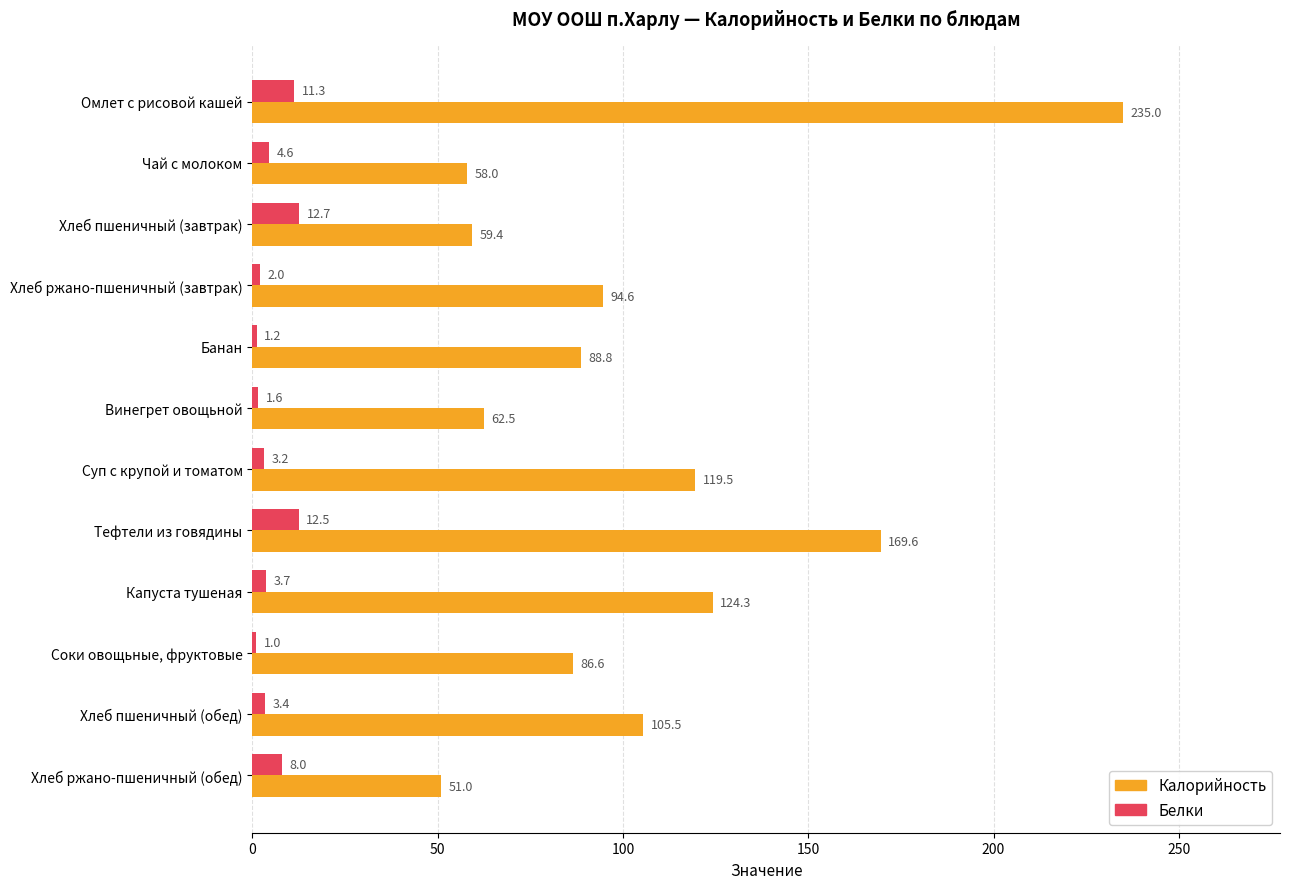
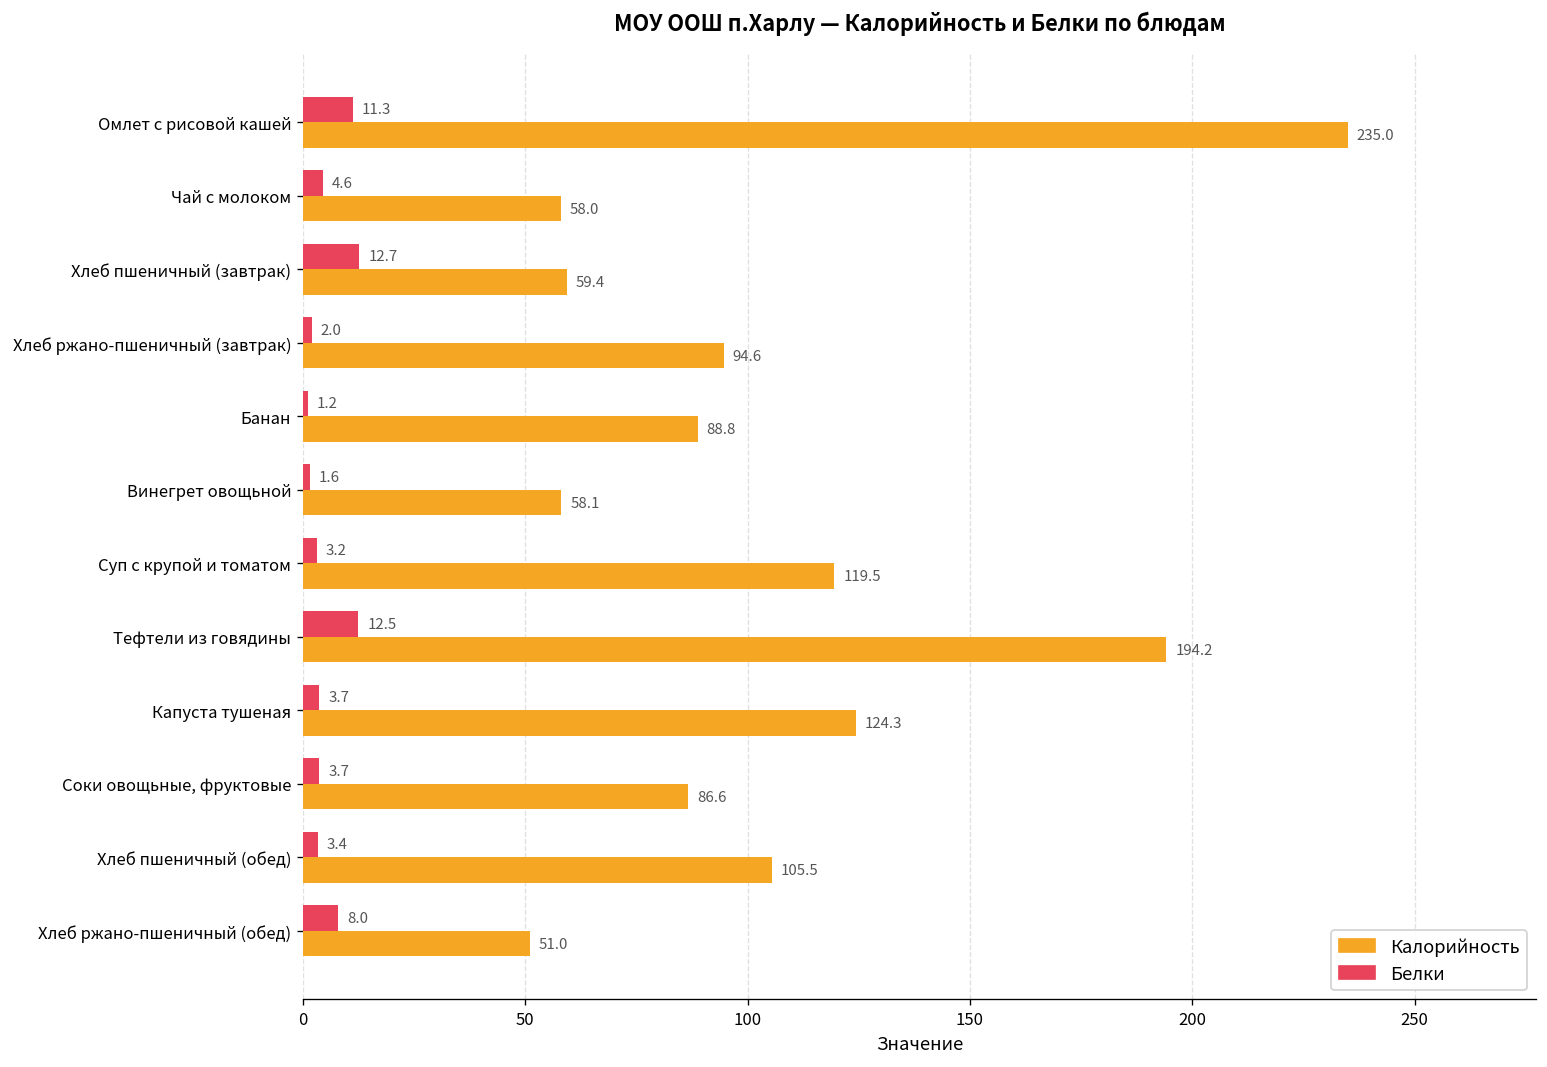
  {
    "Калорийность": {
      "Омлет с рисовой кашей": 235.0,
      "Чай с молоком": 58.0,
      "Хлеб пшеничный (завтрак)": 59.4,
      "Хлеб ржано-пшеничный (завтрак)": 94.6,
      "Банан": 88.8,
-     "Винегрет овощьной": 62.5,
+     "Винегрет овощьной": 58.1,
      "Суп с крупой и томатом": 119.5,
-     "Тефтели из говядины": 169.6,
+     "Тефтели из говядины": 194.2,
      "Капуста тушеная": 124.3,
      "Соки овощьные, фруктовые": 86.6,
      "Хлеб пшеничный (обед)": 105.5,
      "Хлеб ржано-пшеничный (обед)": 51.0
    },
    "Белки": {
      "Омлет с рисовой кашей": 11.3,
      "Чай с молоком": 4.6,
      "Хлеб пшеничный (завтрак)": 12.7,
      "Хлеб ржано-пшеничный (завтрак)": 2.0,
      "Банан": 1.2,
      "Винегрет овощьной": 1.6,
      "Суп с крупой и томатом": 3.2,
      "Тефтели из говядины": 12.5,
      "Капуста тушеная": 3.7,
-     "Соки овощьные, фруктовые": 1.0,
+     "Соки овощьные, фруктовые": 3.7,
      "Хлеб пшеничный (обед)": 3.4,
      "Хлеб ржано-пшеничный (обед)": 8.0
    }
  }
